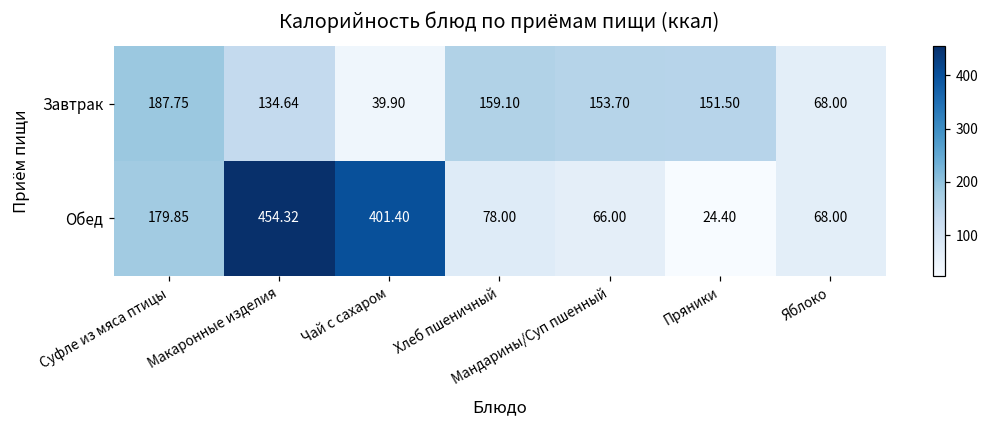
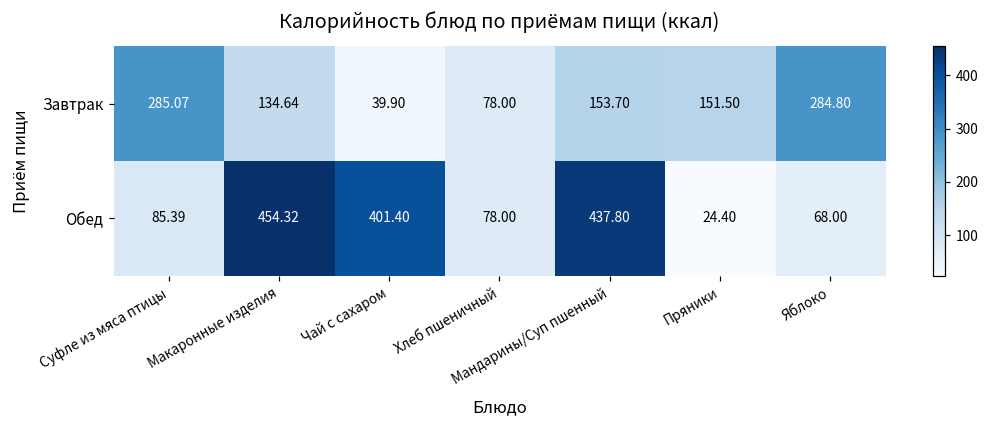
  {
    "Завтрак": {
-     "Суфле из мяса птицы": 187.75,
+     "Суфле из мяса птицы": 285.07,
      "Макаронные изделия": 134.64,
      "Чай с сахаром": 39.90,
-     "Хлеб пшеничный": 159.10,
+     "Хлеб пшеничный": 78.00,
      "Мандарины/Суп пшенный": 153.70,
      "Пряники": 151.50,
-     "Яблоко": 68.00
+     "Яблоко": 284.80
    },
    "Обед": {
-     "Суфле из мяса птицы": 179.85,
+     "Суфле из мяса птицы": 85.39,
      "Макаронные изделия": 454.32,
      "Чай с сахаром": 401.40,
      "Хлеб пшеничный": 78.00,
-     "Мандарины/Суп пшенный": 66.00,
+     "Мандарины/Суп пшенный": 437.80,
      "Пряники": 24.40,
      "Яблоко": 68.00
    }
  }
